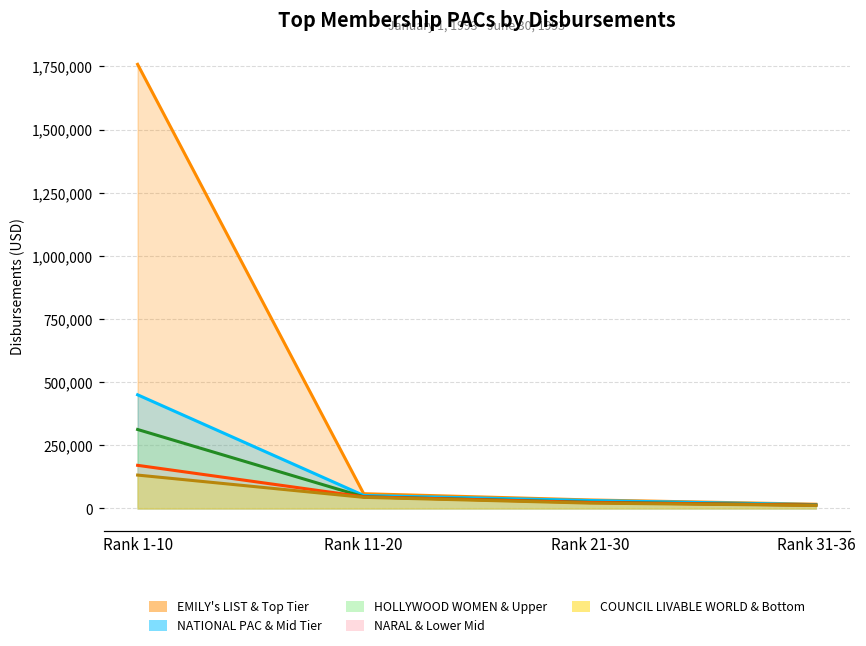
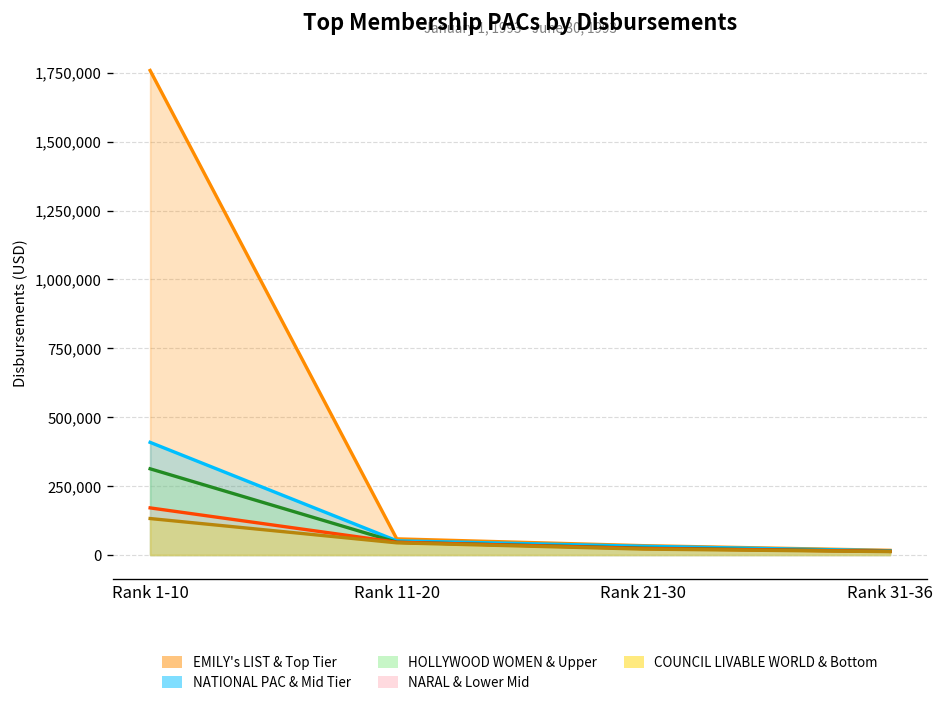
  {
    "NATIONAL PAC & Mid Tier": {
-     "Rank 1-10": "450,000"
+     "Rank 1-10": "410,000"
    }
  }
